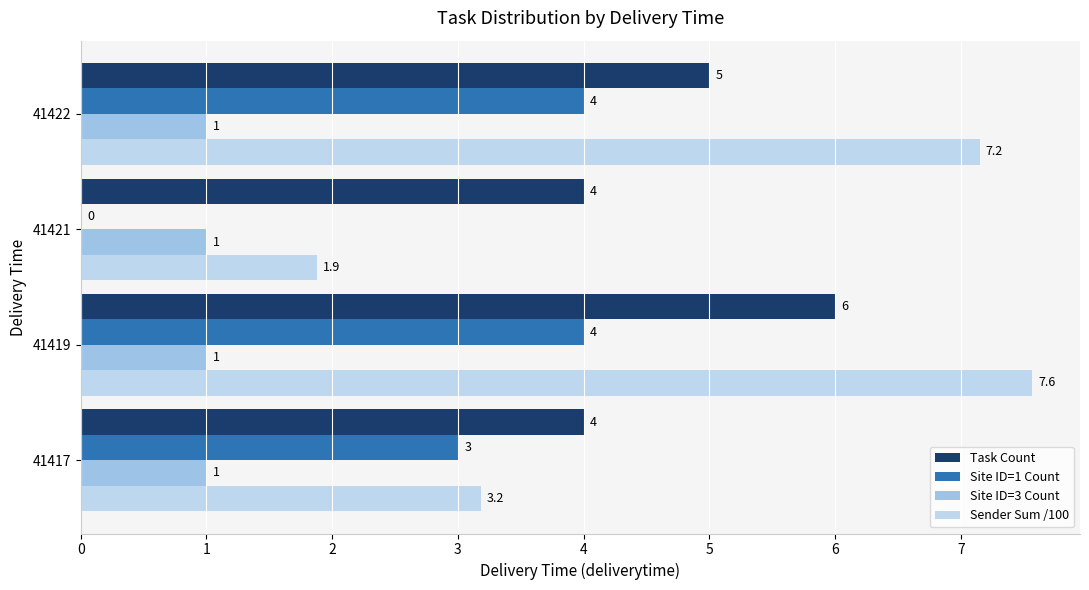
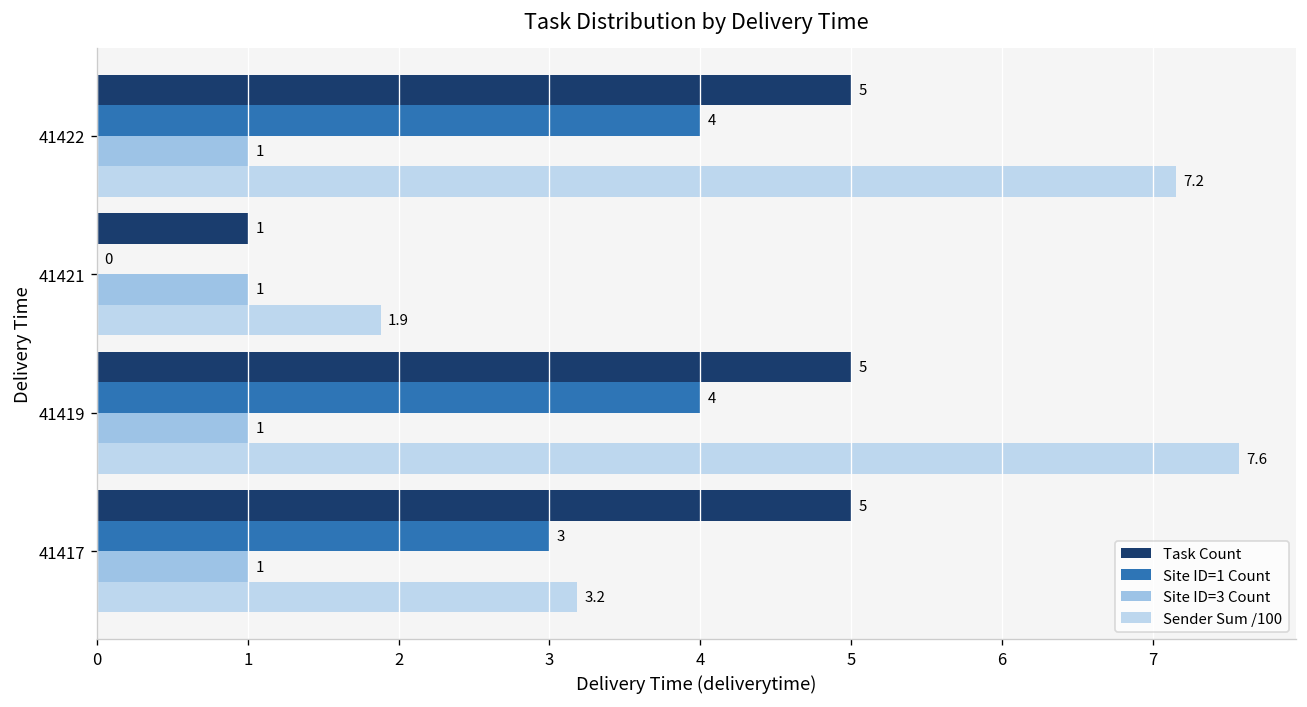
  {
    "Task Count": {
      "41422": 5,
-     "41421": 4,
-     "41419": 6,
-     "41417": 4
+     "41421": 1,
+     "41419": 5,
+     "41417": 5
    },
    "Site ID=1 Count": {
      "41422": 4,
      "41421": 0,
      "41419": 4,
      "41417": 3
    }
  }
